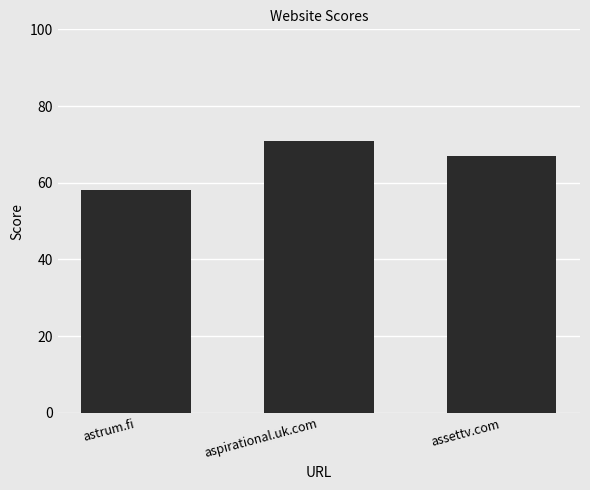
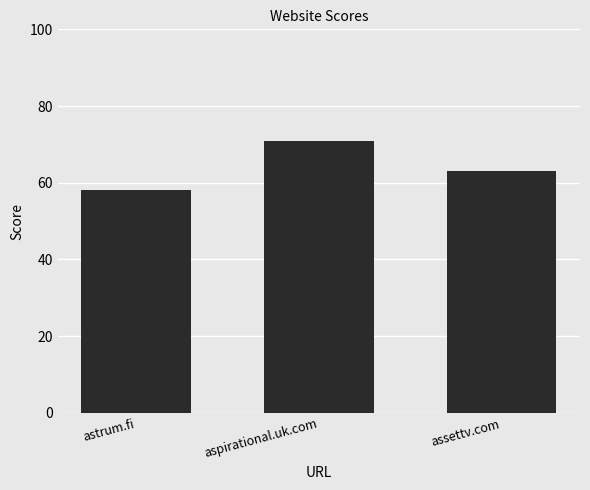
  {
    "astrum.fi": 58,
    "aspirational.uk.com": 71,
-   "assettv.com": 67
+   "assettv.com": 63
  }
